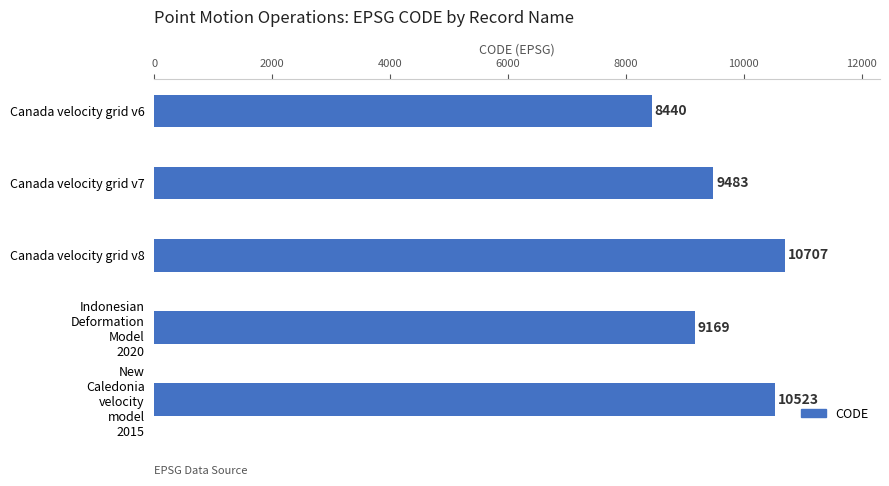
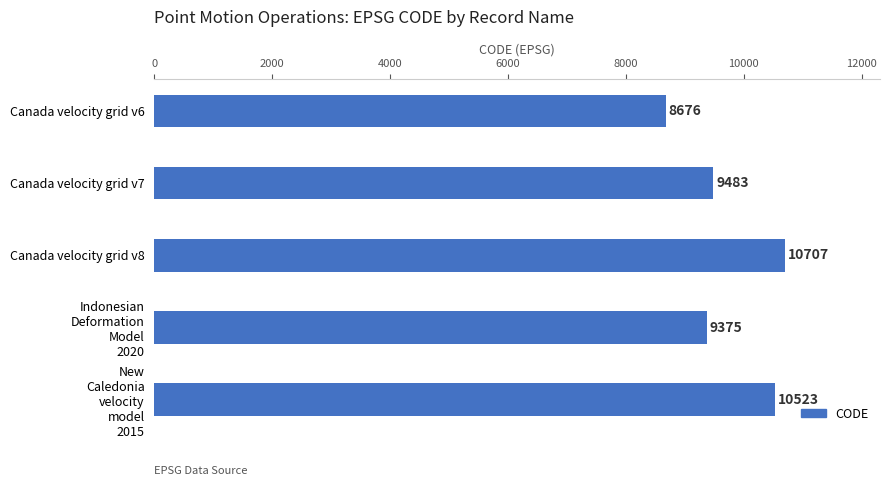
  {
-   "Canada velocity grid v6": 8440,
+   "Canada velocity grid v6": 8676,
    "Canada velocity grid v7": 9483,
    "Canada velocity grid v8": 10707,
-   "Indonesian Deformation Model 2020": 9169,
+   "Indonesian Deformation Model 2020": 9375,
    "New Caledonia velocity model 2015": 10523
  }
